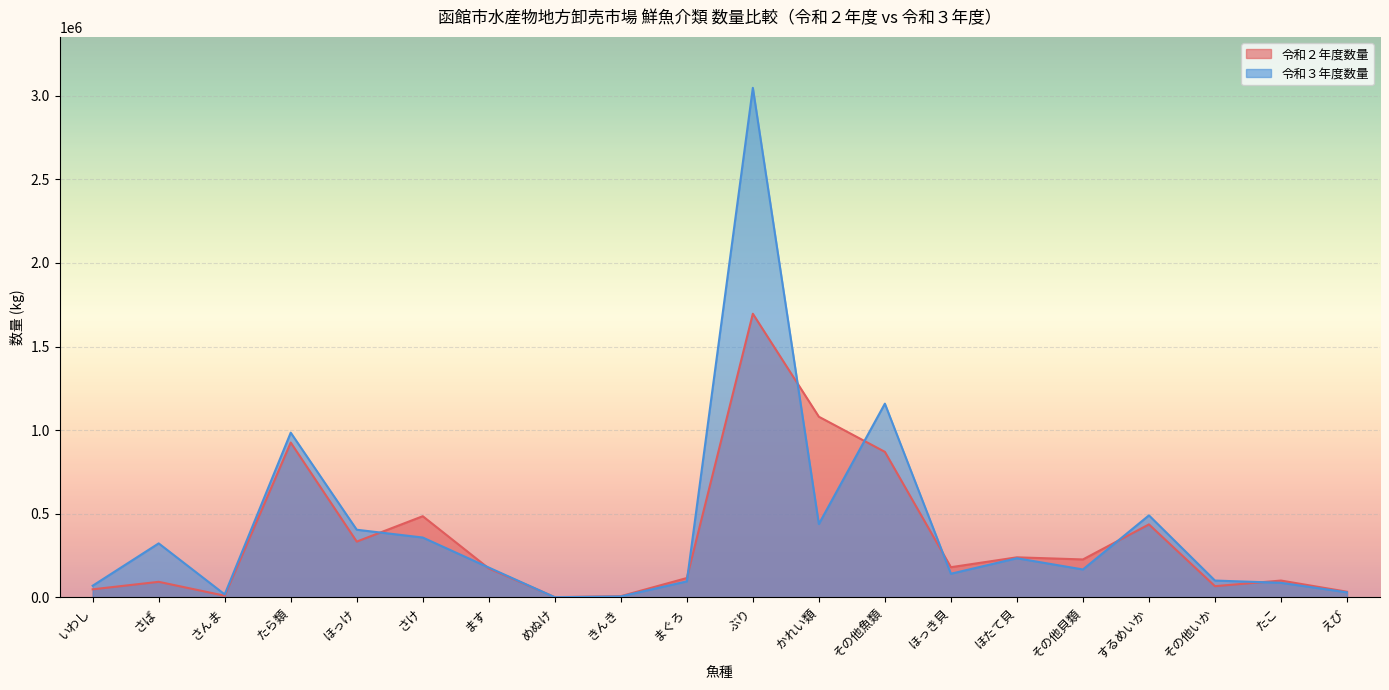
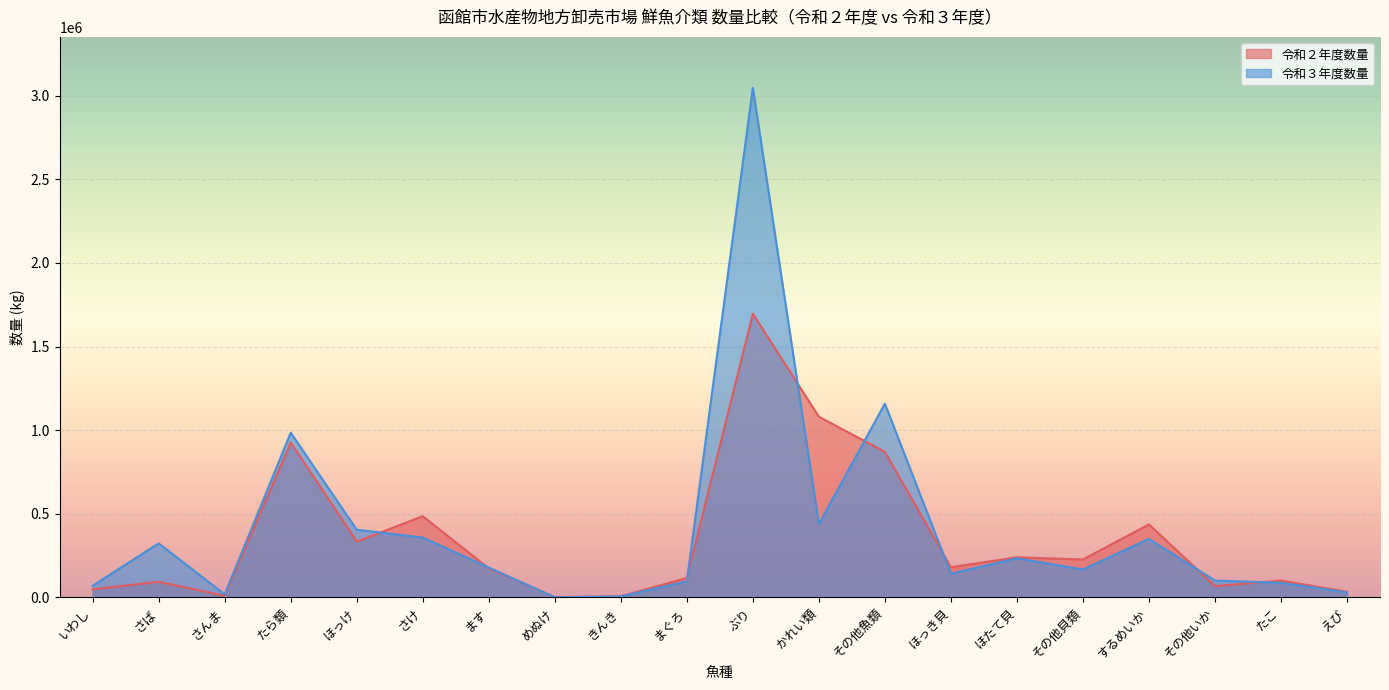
  {
    "令和２年度数量": {
      "いわし": 50000,
      "さば": 90000,
      "たら類": 930000,
      "ほっけ": 330000,
      "さけ": 490000,
      "まぐろ": 120000,
      "ぶり": 1700000,
      "かれい類": 1080000,
      "その他魚類": 870000,
      "ほっき貝": 180000,
      "その他貝類": 230000,
      "するめいか": 440000,
      "その他いか": 70000
    },
    "令和３年度数量": {
      "いわし": 70000,
      "さば": 320000,
      "たら類": 980000,
      "ほっけ": 400000,
      "さけ": 360000,
      "まぐろ": 100000,
      "ぶり": 3050000,
      "かれい類": 440000,
      "その他魚類": 1160000,
      "ほっき貝": 140000,
      "その他貝類": 170000,
-     "するめいか": 490000,
+     "するめいか": 350000,
      "その他いか": 100000
    }
  }
